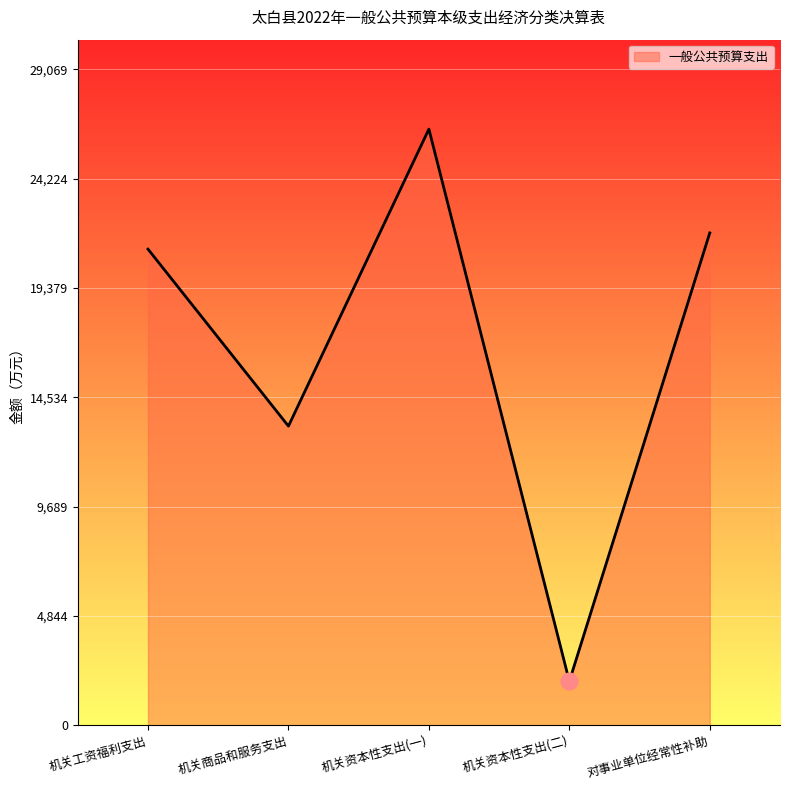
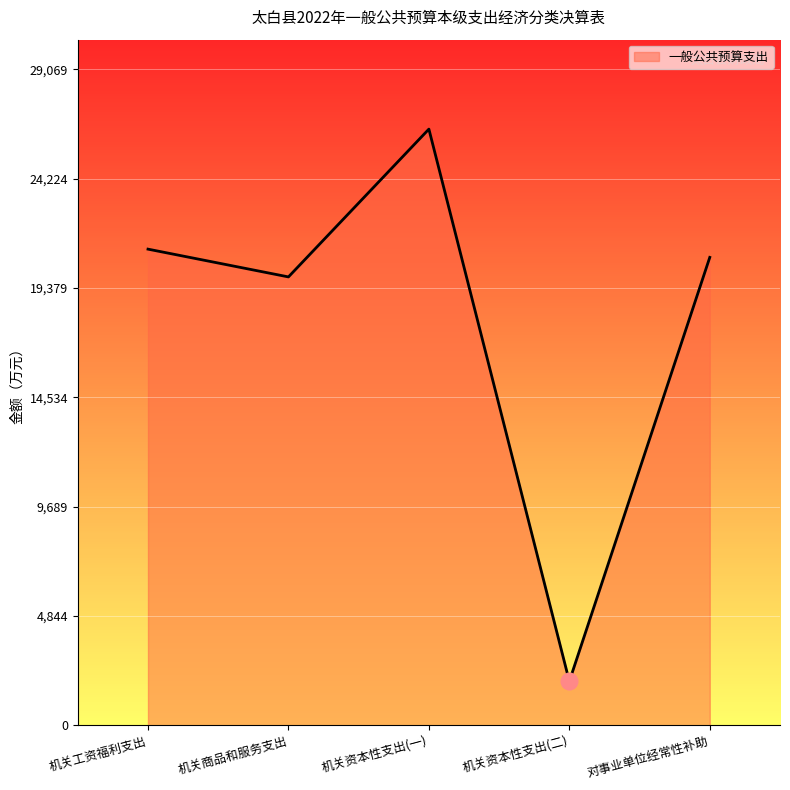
  {
    "一般公共预算支出": {
      "机关工资福利支出": "21,100",
-     "机关商品和服务支出": "13,300",
+     "机关商品和服务支出": "19,900",
      "机关资本性支出(一)": "26,400",
-     "对事业单位经常性补助": "21,800"
+     "对事业单位经常性补助": "20,700"
    }
  }
